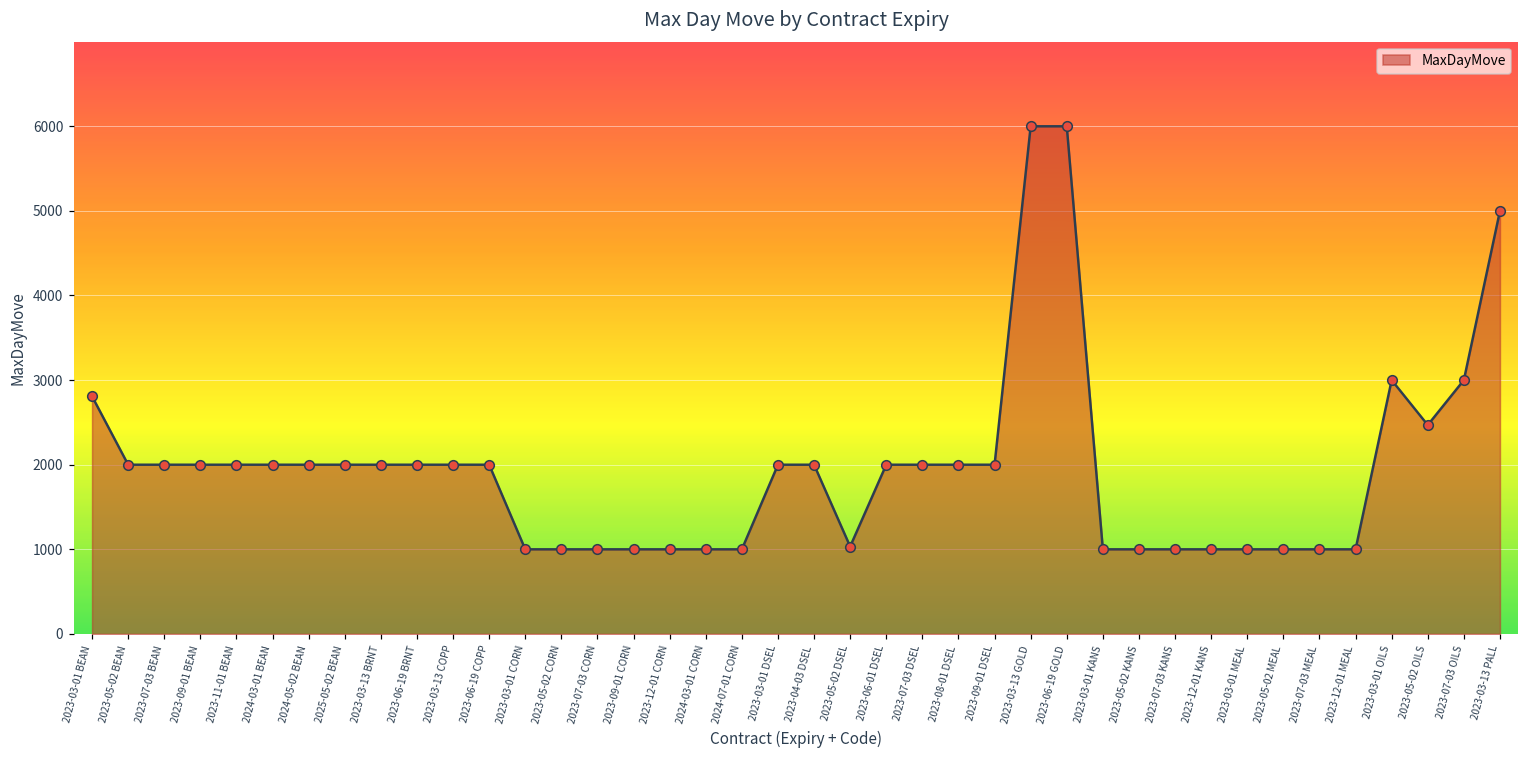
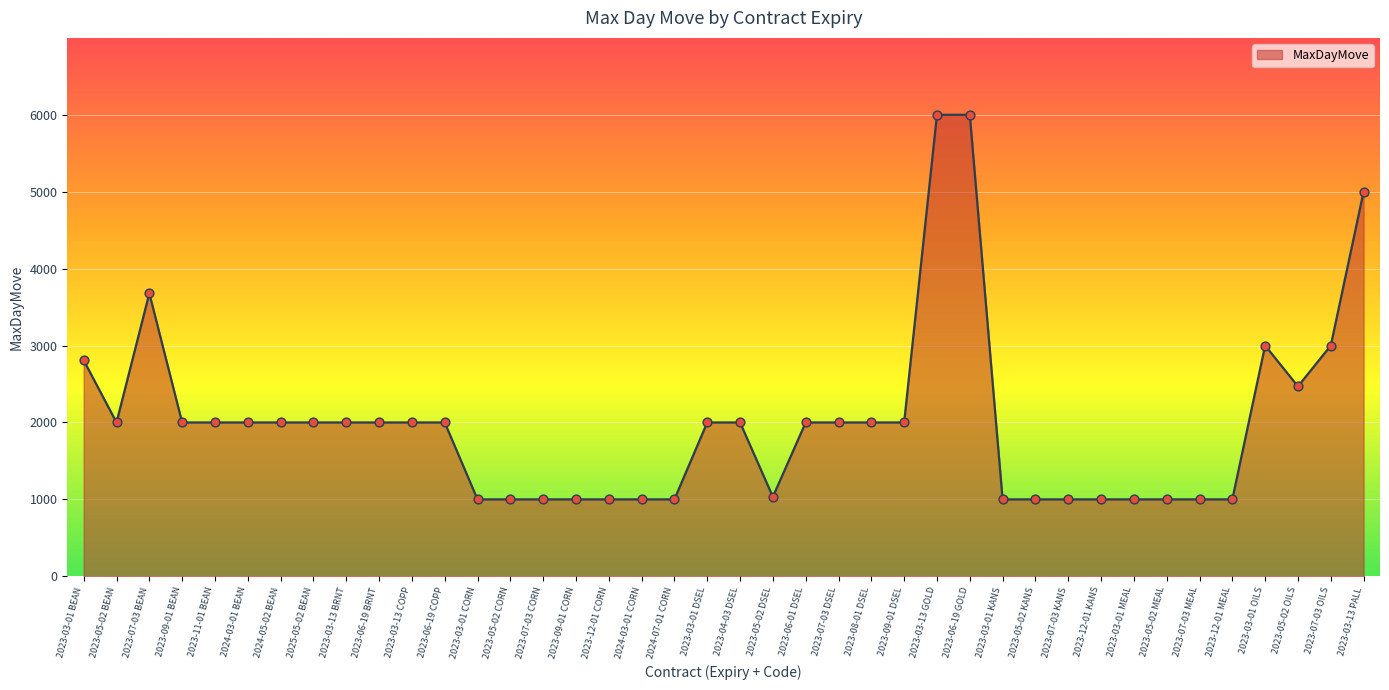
  {
    "2023-03-01 BEAN": 2800,
    "2023-05-02 BEAN": 2000,
-   "2023-07-03 BEAN": 2000,
+   "2023-07-03 BEAN": 3700,
    "2023-09-01 BEAN": 2000,
    "2023-11-01 BEAN": 2000,
    "2024-03-01 BEAN": 2000,
    "2024-05-02 BEAN": 2000,
    "2025-05-02 BEAN": 2000,
    "2023-03-13 BRNT": 2000,
    "2023-06-19 BRNT": 2000,
    "2023-03-13 COPP": 2000,
    "2023-06-19 COPP": 2000,
    "2023-03-01 CORN": 1000,
    "2023-05-02 CORN": 1000,
    "2023-07-03 CORN": 1000,
    "2023-09-01 CORN": 1000,
    "2023-12-01 CORN": 1000,
    "2024-03-01 CORN": 1000,
    "2024-07-01 CORN": 1000,
    "2023-03-01 DSEL": 2000,
    "2023-04-03 DSEL": 2000,
    "2023-05-02 DSEL": 1000,
    "2023-06-01 DSEL": 2000,
    "2023-07-03 DSEL": 2000,
    "2023-08-01 DSEL": 2000,
    "2023-09-01 DSEL": 2000,
    "2023-03-13 GOLD": 6000,
    "2023-06-19 GOLD": 6000,
    "2023-03-01 KANS": 1000,
    "2023-05-02 KANS": 1000,
    "2023-07-03 KANS": 1000,
    "2023-12-01 KANS": 1000,
    "2023-03-01 MEAL": 1000,
    "2023-05-02 MEAL": 1000,
    "2023-07-03 MEAL": 1000,
    "2023-12-01 MEAL": 1000,
    "2023-03-01 OILS": 3000,
    "2023-05-02 OILS": 2500,
    "2023-07-03 OILS": 3000,
    "2023-03-13 PALL": 5000
  }
